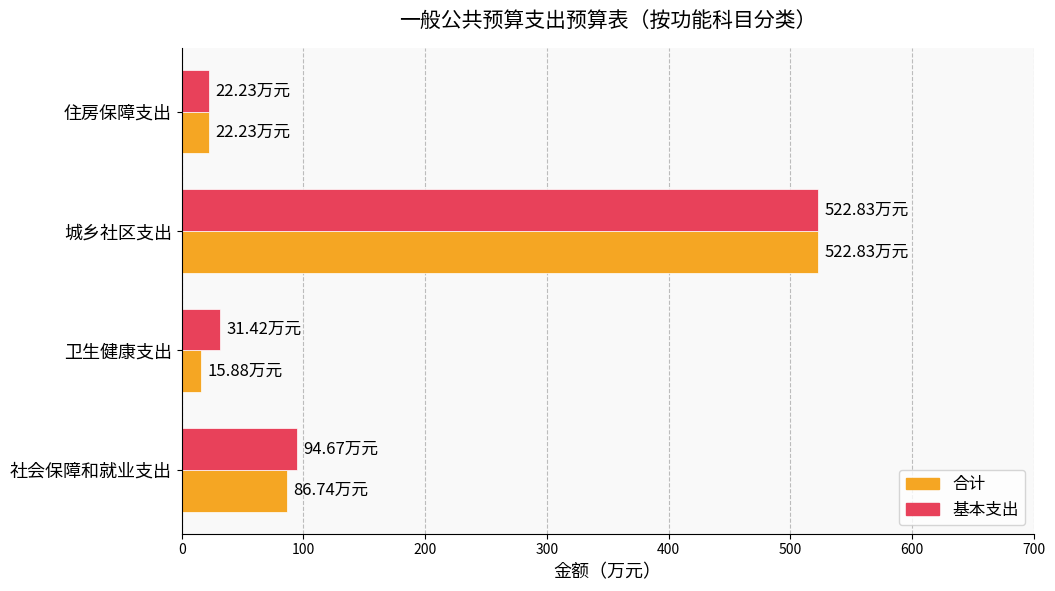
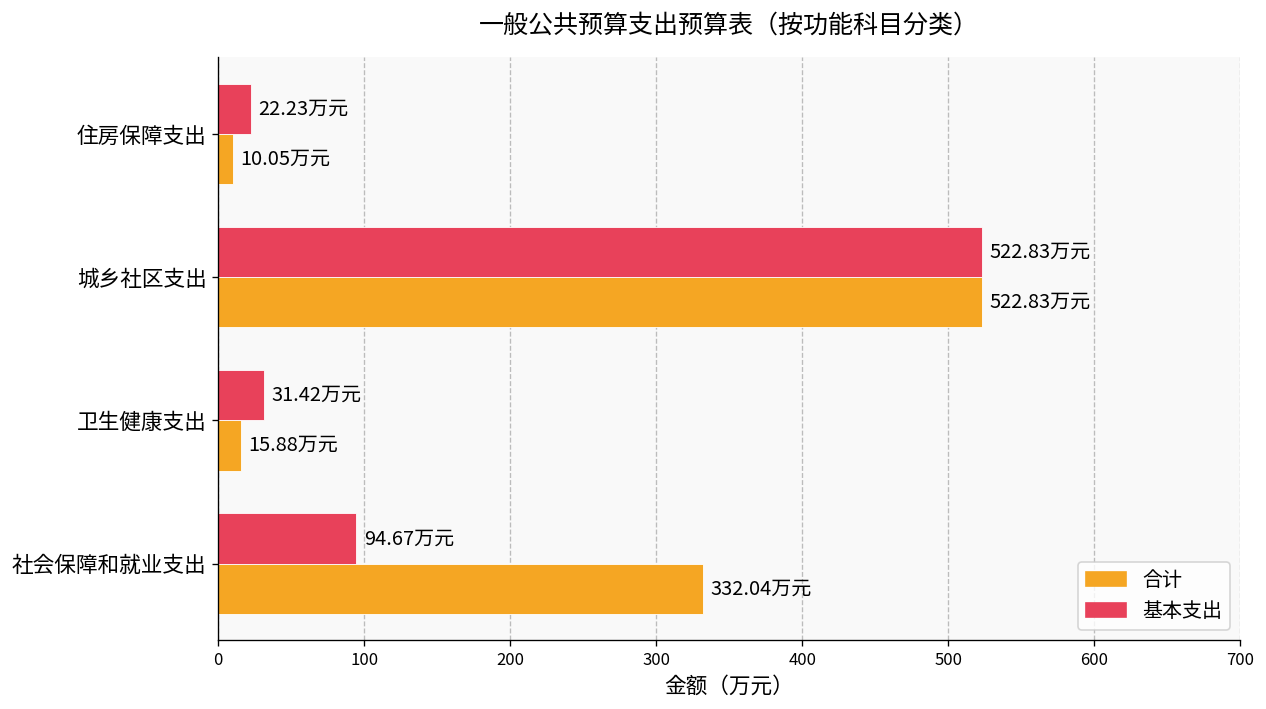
  {
    "合计": {
-     "住房保障支出": 22.23,
+     "住房保障支出": 10.05,
      "城乡社区支出": 522.83,
      "卫生健康支出": 15.88,
-     "社会保障和就业支出": 86.74
+     "社会保障和就业支出": 332.04
    },
    "基本支出": {
      "住房保障支出": 22.23,
      "城乡社区支出": 522.83,
      "卫生健康支出": 31.42,
      "社会保障和就业支出": 94.67
    }
  }
